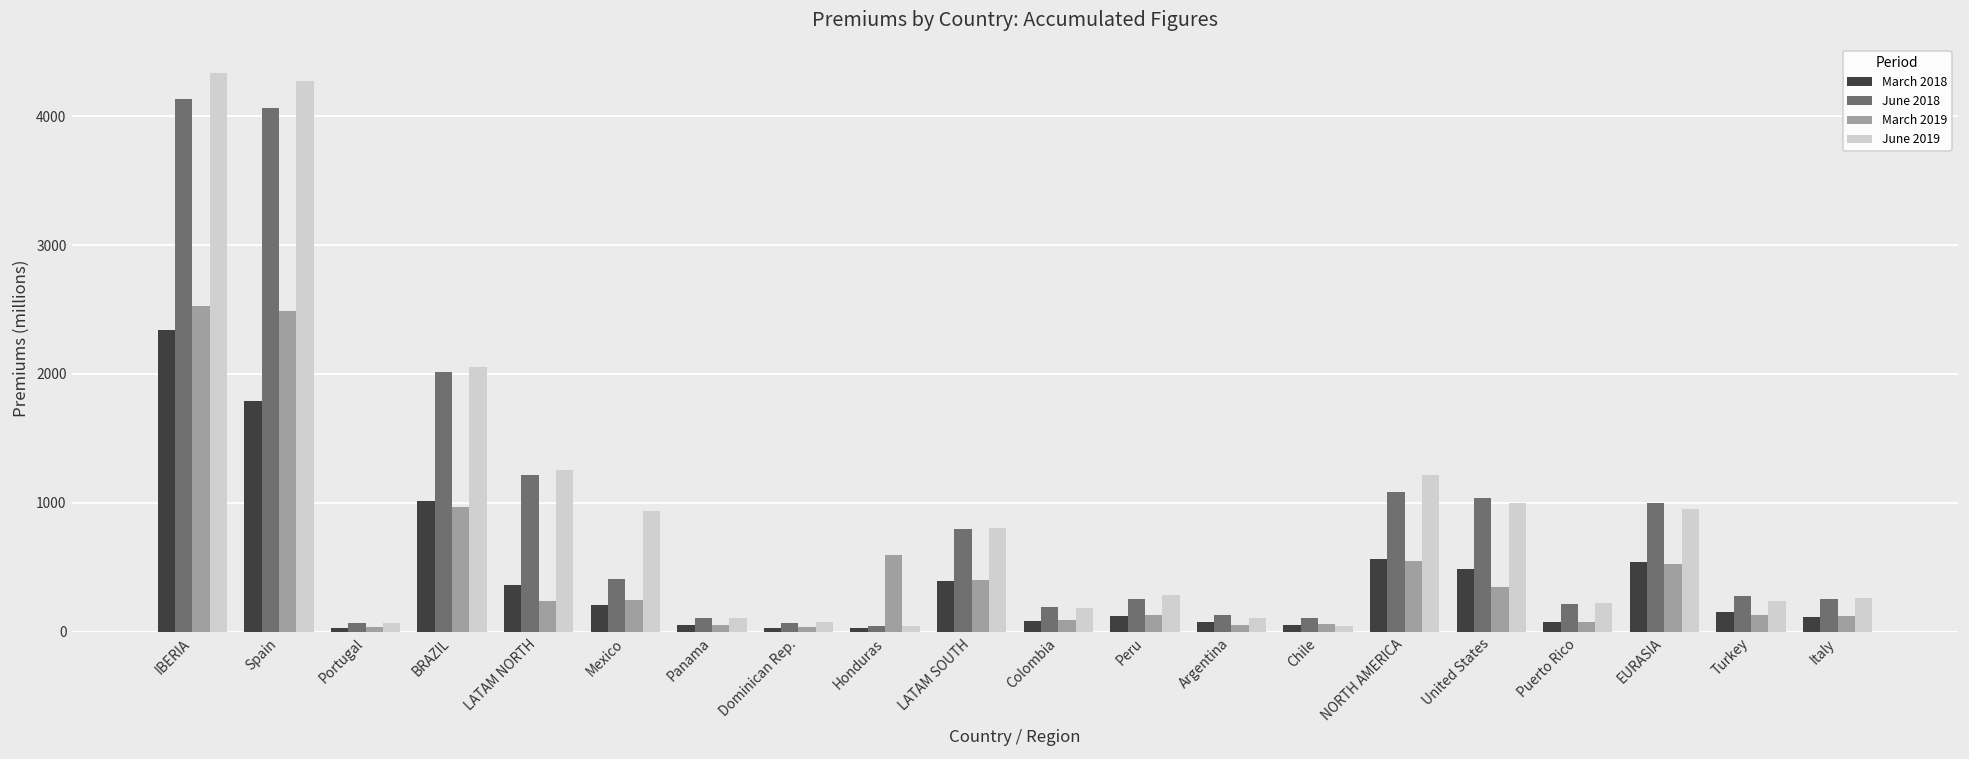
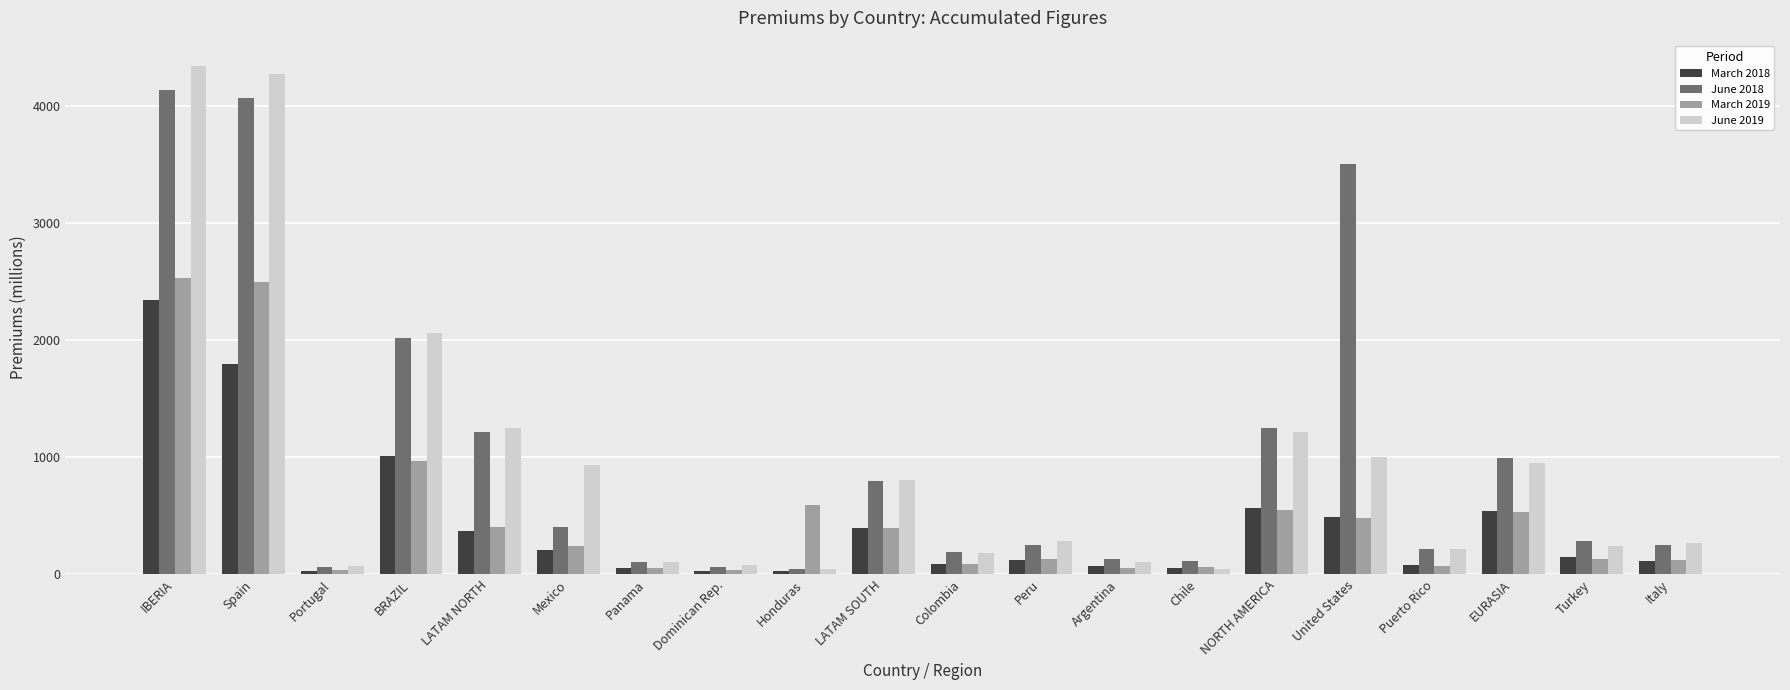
  {
    "March 2018": {
      "IBERIA": 2340,
      "Spain": 1790,
      "Portugal": 30,
      "BRAZIL": 1010,
      "LATAM NORTH": 370,
      "Mexico": 210,
      "Panama": 50,
      "Dominican Rep.": 30,
      "Honduras": 30,
      "LATAM SOUTH": 400,
      "Colombia": 90,
      "Peru": 120,
      "Argentina": 70,
      "Chile": 50,
      "NORTH AMERICA": 560,
      "United States": 490,
      "Puerto Rico": 80,
      "EURASIA": 540,
      "Turkey": 150,
      "Italy": 110
    },
    "June 2018": {
      "IBERIA": 4130,
      "Spain": 4060,
      "Portugal": 70,
      "BRAZIL": 2020,
      "LATAM NORTH": 1220,
      "Mexico": 410,
      "Panama": 100,
      "Dominican Rep.": 60,
      "Honduras": 40,
      "LATAM SOUTH": 800,
      "Colombia": 190,
      "Peru": 250,
      "Argentina": 130,
      "Chile": 110,
-     "NORTH AMERICA": 1090,
-     "United States": 1040,
+     "NORTH AMERICA": 1250,
+     "United States": 3510,
      "Puerto Rico": 210,
      "EURASIA": 1000,
      "Turkey": 280,
      "Italy": 250
    },
    "March 2019": {
      "IBERIA": 2530,
      "Spain": 2490,
      "Portugal": 30,
      "BRAZIL": 970,
-     "LATAM NORTH": 240,
+     "LATAM NORTH": 400,
      "Mexico": 250,
      "Panama": 50,
      "Dominican Rep.": 40,
      "Honduras": 590,
      "LATAM SOUTH": 400,
      "Colombia": 90,
      "Peru": 130,
      "Argentina": 50,
      "Chile": 60,
      "NORTH AMERICA": 550,
-     "United States": 350,
+     "United States": 480,
      "Puerto Rico": 70,
      "EURASIA": 530,
      "Turkey": 130,
      "Italy": 120
    },
    "June 2019": {
      "IBERIA": 4340,
      "Spain": 4270,
      "Portugal": 70,
      "BRAZIL": 2060,
      "LATAM NORTH": 1250,
      "Mexico": 940,
      "Panama": 100,
      "Dominican Rep.": 80,
      "Honduras": 40,
      "LATAM SOUTH": 810,
      "Colombia": 180,
      "Peru": 290,
      "Argentina": 100,
      "Chile": 50,
      "NORTH AMERICA": 1220,
      "United States": 1000,
      "Puerto Rico": 220,
      "EURASIA": 950,
      "Turkey": 240,
      "Italy": 260
    }
  }
